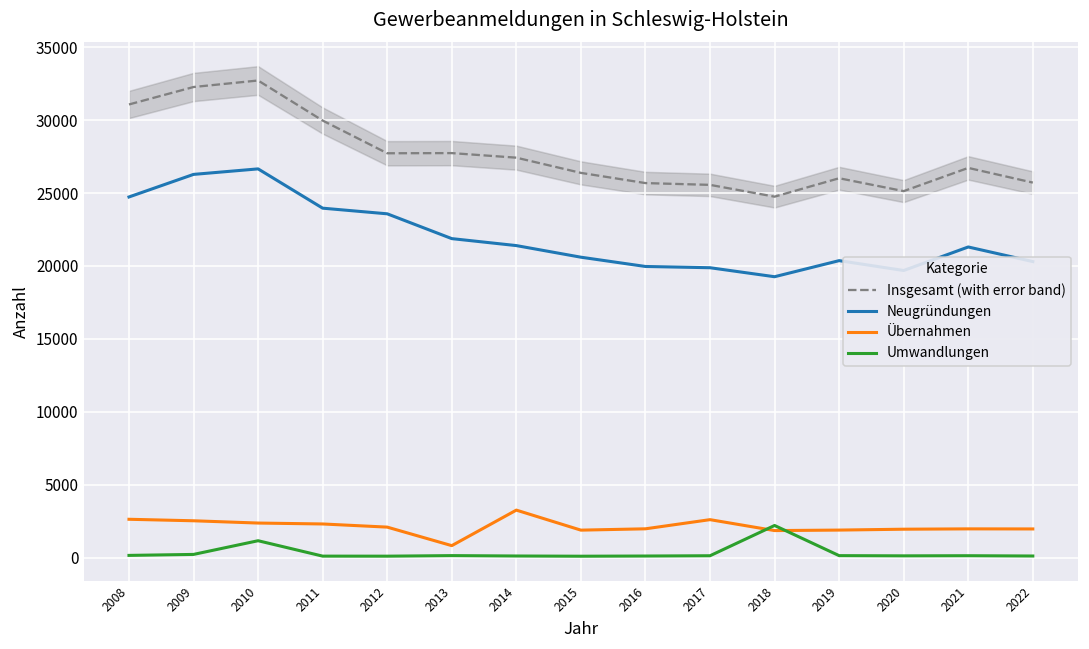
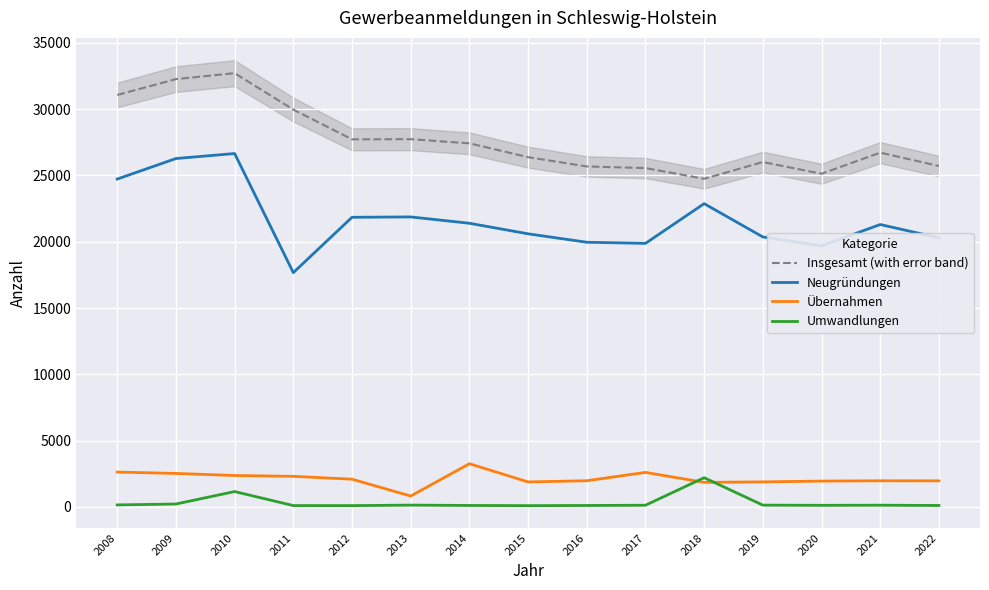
  {
    "Neugründungen": {
      "2008": 24700,
      "2009": 26300,
      "2010": 26700,
-     "2011": 24000,
-     "2012": 23600,
+     "2011": 17700,
+     "2012": 21800,
      "2013": 21900,
      "2014": 21400,
      "2015": 20600,
      "2016": 20000,
      "2017": 19900,
-     "2018": 19300,
+     "2018": 22900,
      "2019": 20400,
      "2021": 21300
    },
    "Übernahmen": {
      "2008": 2600,
      "2009": 2500,
      "2010": 2400,
      "2011": 2300,
      "2012": 2100,
      "2013": 800,
      "2014": 3300,
      "2015": 1900,
      "2016": 2000,
      "2017": 2600,
      "2018": 1900,
      "2019": 1900,
      "2020": 1900,
      "2021": 2000,
      "2022": 2000
    },
    "Umwandlungen": {
      "2008": 200,
      "2009": 200,
      "2010": 1200,
      "2011": 100,
      "2012": 100,
      "2013": 100,
      "2014": 100,
      "2015": 100,
      "2016": 100,
      "2017": 100,
      "2018": 2200,
      "2019": 100,
      "2020": 100,
      "2021": 100,
      "2022": 100
    }
  }
